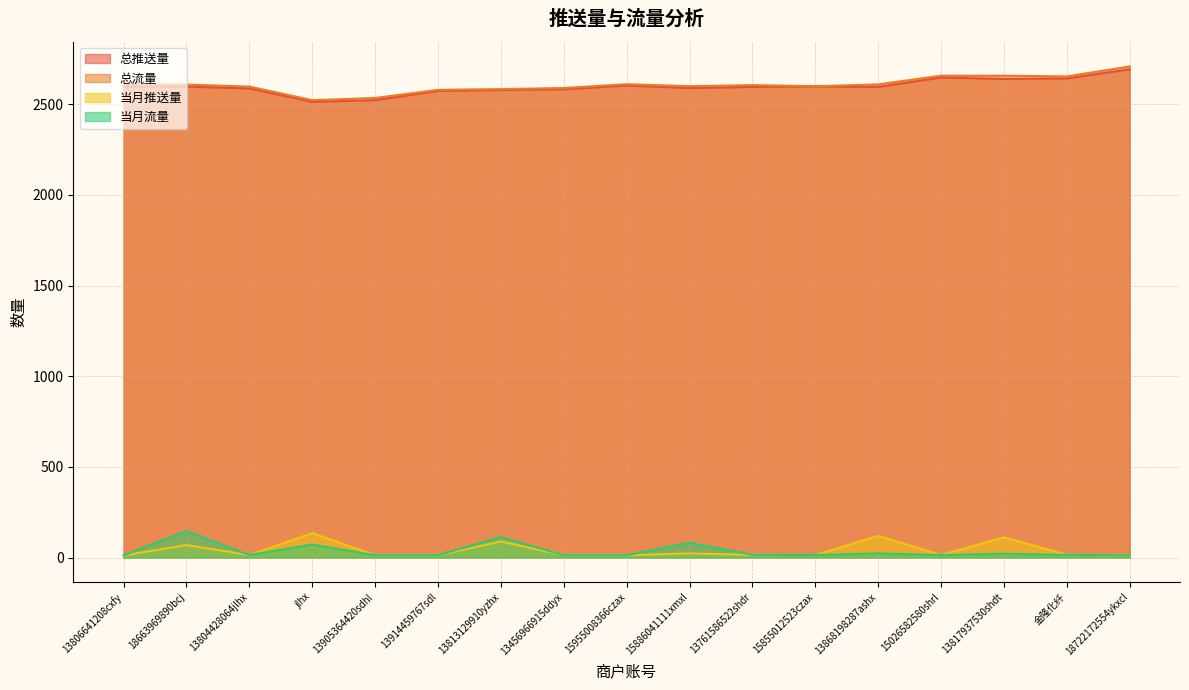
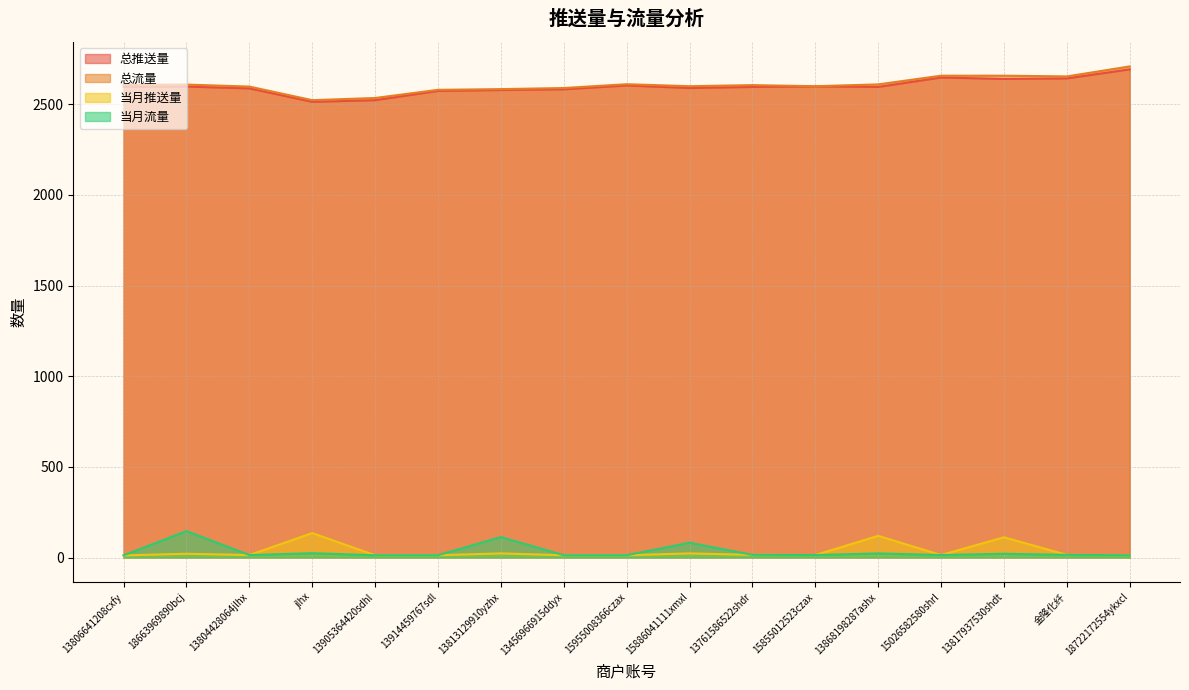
  {
    "当月推送量": {
-     "18663969890bcj": 70,
+     "18663969890bcj": 20,
      "jlhx": 140,
-     "13813129910yzhx": 90,
+     "13813129910yzhx": 20,
      "15886041111xmxl": 20,
      "13868198287ashx": 120,
      "13817937530shdt": 110
    },
    "当月流量": {
      "18663969890bcj": 150,
-     "jlhx": 70,
+     "jlhx": 20,
      "13813129910yzhx": 110,
      "15886041111xmxl": 80,
      "13868198287ashx": 20,
      "13817937530shdt": 20
    }
  }
